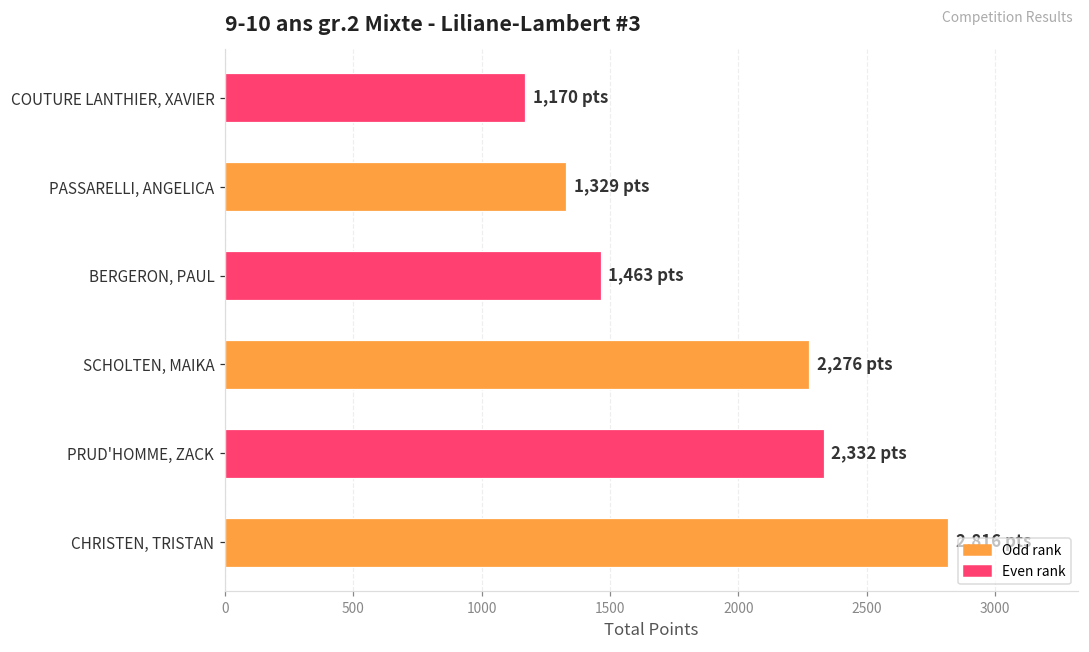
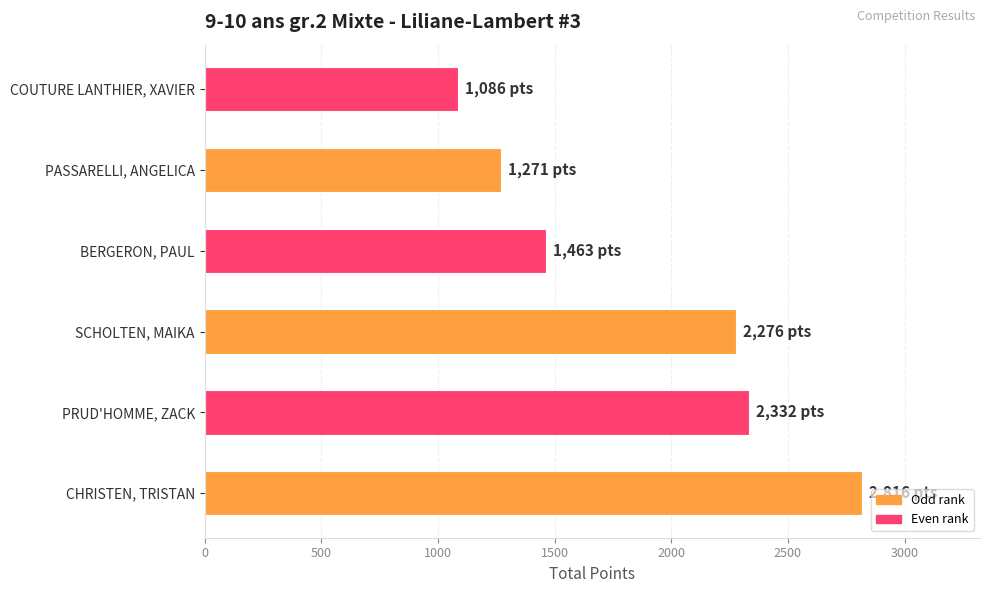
  {
-   "COUTURE LANTHIER, XAVIER": "1,170",
-   "PASSARELLI, ANGELICA": "1,329",
+   "COUTURE LANTHIER, XAVIER": "1,086",
+   "PASSARELLI, ANGELICA": "1,271",
    "BERGERON, PAUL": "1,463",
    "SCHOLTEN, MAIKA": "2,276",
    "PRUD'HOMME, ZACK": "2,332"
  }
